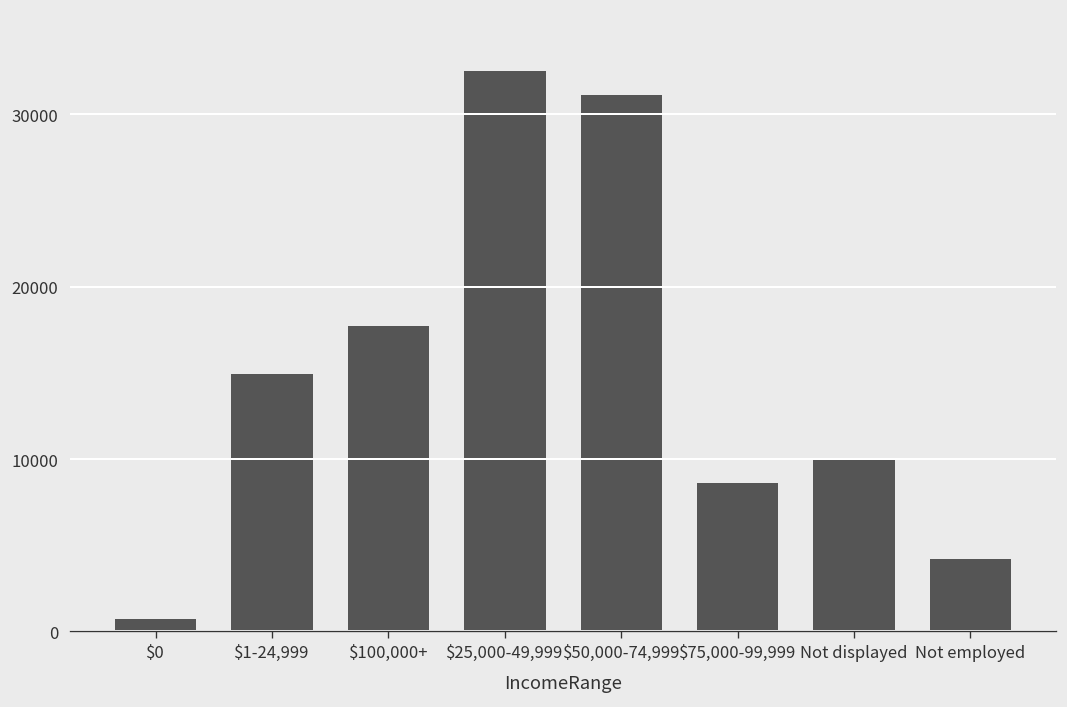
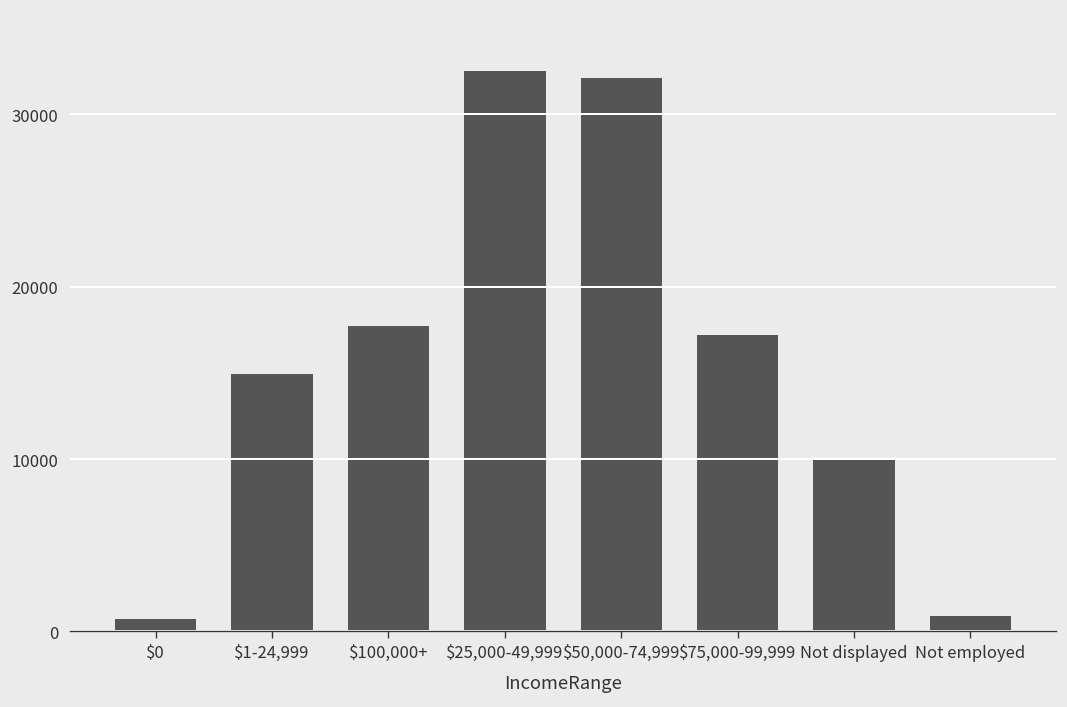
  {
    "$0": 700,
    "$1-24,999": 15000,
    "$100,000+": 17700,
    "$25,000-49,999": 32500,
-   "$50,000-74,999": 31100,
-   "$75,000-99,999": 8600,
+   "$50,000-74,999": 32100,
+   "$75,000-99,999": 17200,
    "Not displayed": 10000,
-   "Not employed": 4200
+   "Not employed": 900
  }
